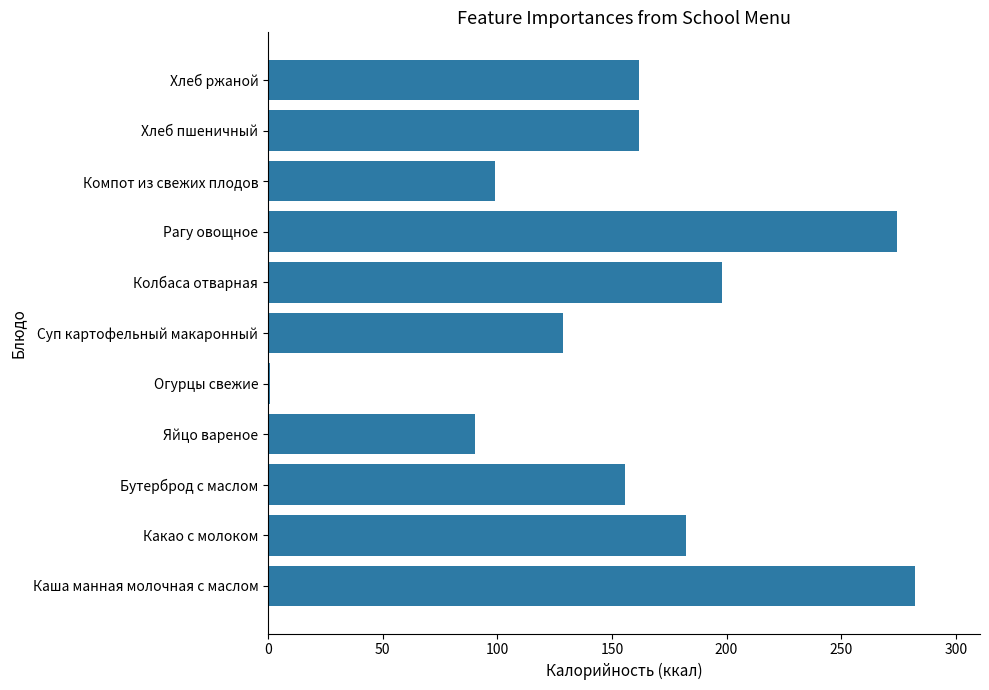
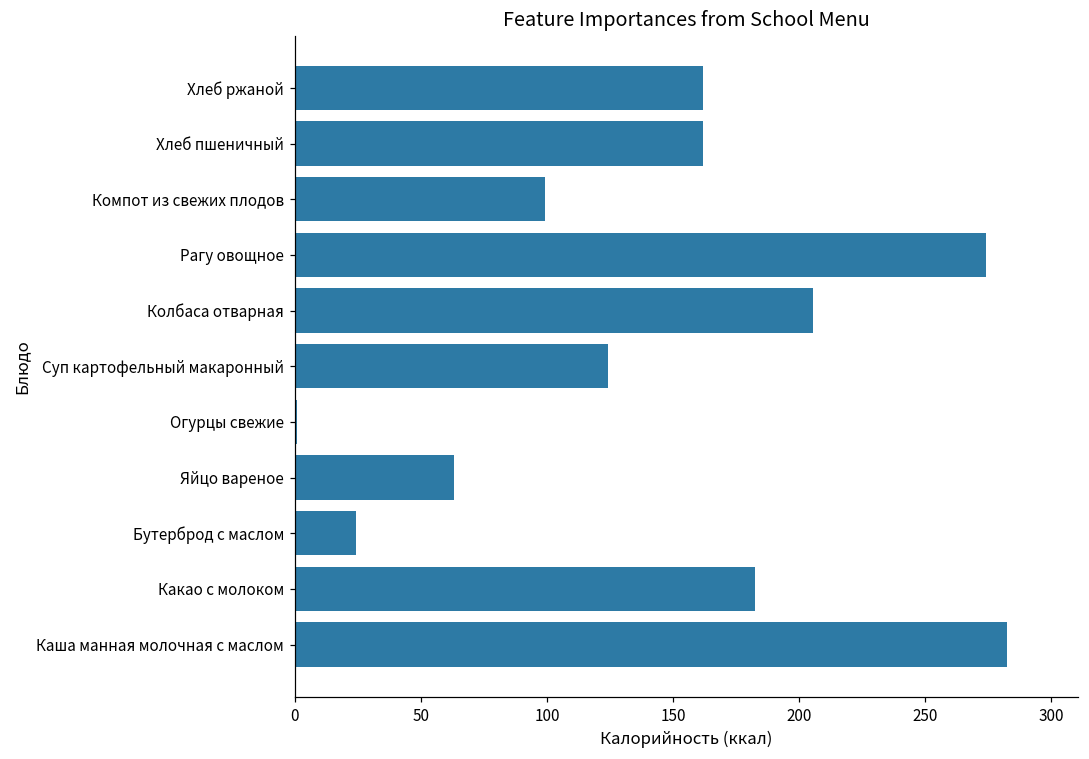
  {
    "Хлеб ржаной": 162,
    "Хлеб пшеничный": 162,
    "Компот из свежих плодов": 99,
    "Рагу овощное": 274,
-   "Колбаса отварная": 198,
-   "Суп картофельный макаронный": 129,
-   "Яйцо вареное": 90,
-   "Бутерброд с маслом": 156,
+   "Колбаса отварная": 205,
+   "Суп картофельный макаронный": 124,
+   "Яйцо вареное": 63,
+   "Бутерброд с маслом": 24,
    "Какао с молоком": 182,
    "Каша манная молочная с маслом": 282
  }
